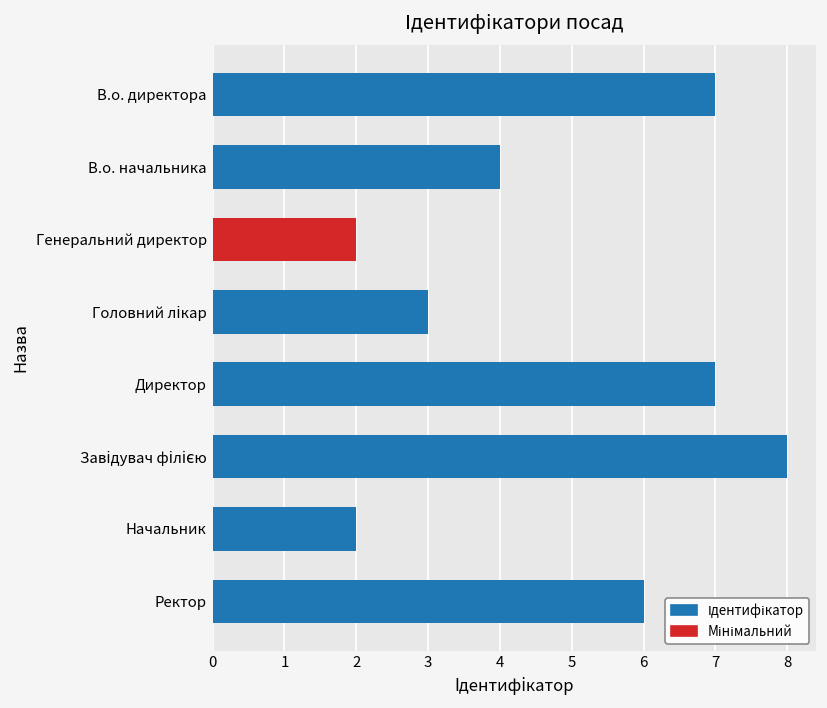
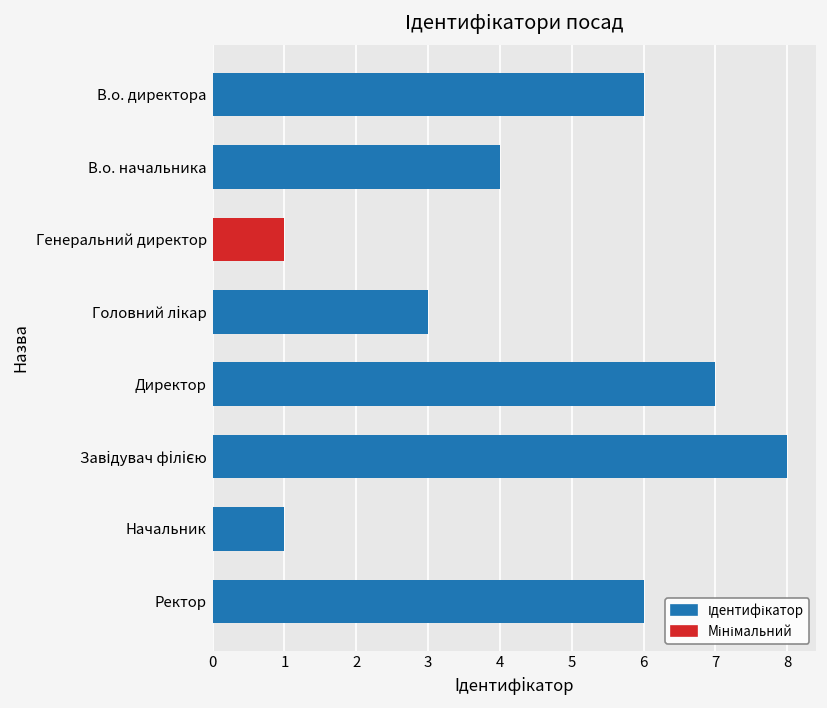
  {
-   "В.о. директора": 7,
+   "В.о. директора": 6,
    "В.о. начальника": 4,
-   "Генеральний директор": 2,
+   "Генеральний директор": 1,
    "Головний лікар": 3,
    "Директор": 7,
    "Завідувач філією": 8,
-   "Начальник": 2,
+   "Начальник": 1,
    "Ректор": 6
  }
